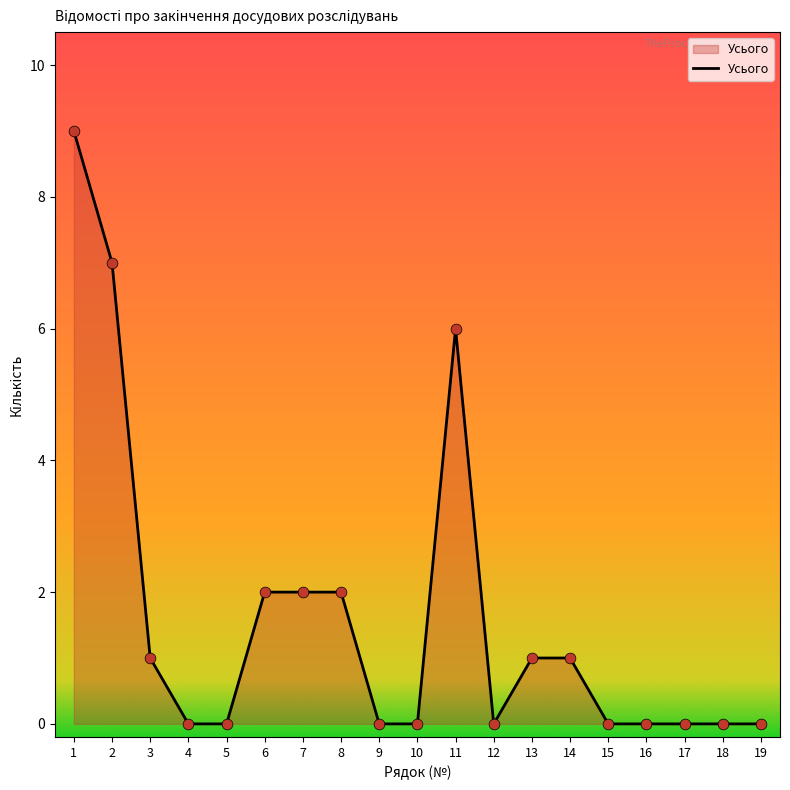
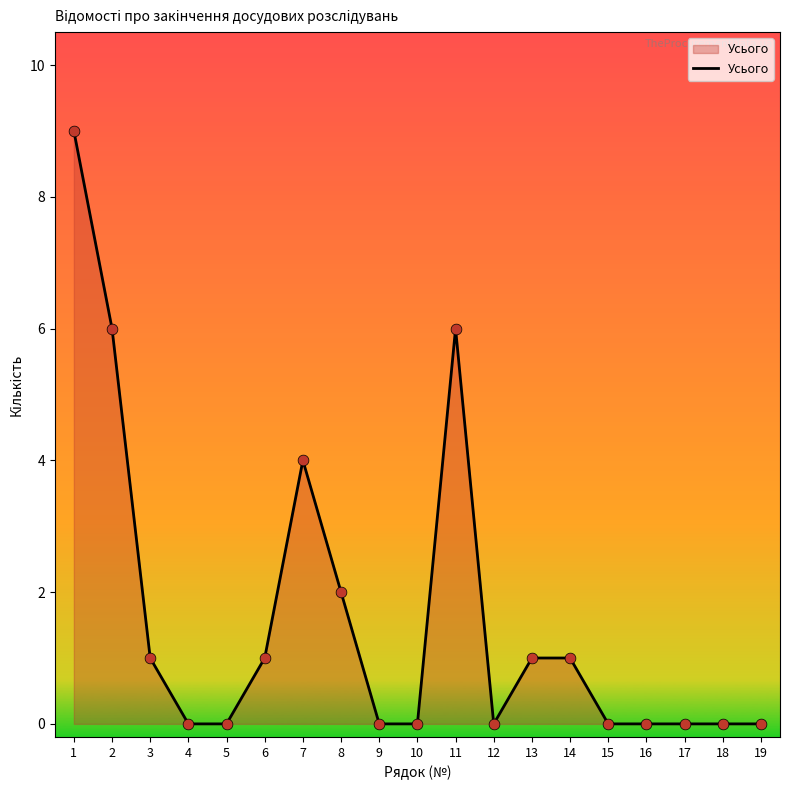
  {
    "1": 9,
-   "2": 7,
+   "2": 6,
    "3": 1,
    "4": 0,
    "5": 0,
-   "6": 2,
-   "7": 2,
+   "6": 1,
+   "7": 4,
    "8": 2,
    "9": 0,
    "10": 0,
    "11": 6,
    "12": 0,
    "13": 1,
    "14": 1,
    "15": 0,
    "16": 0,
    "17": 0,
    "18": 0,
    "19": 0
  }
